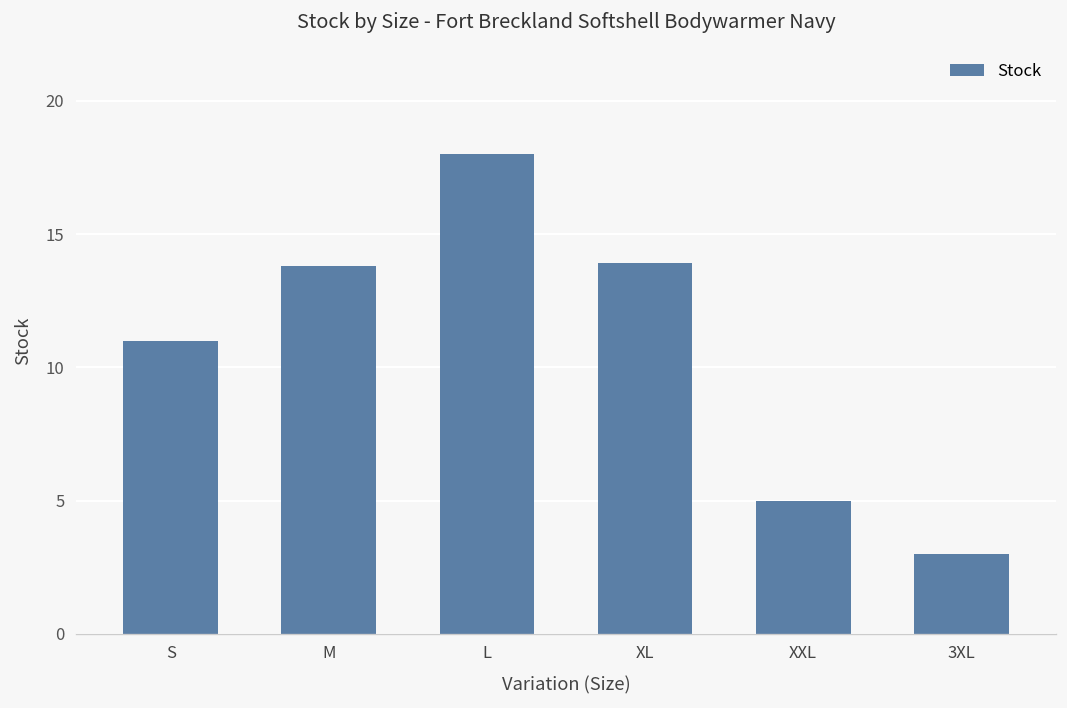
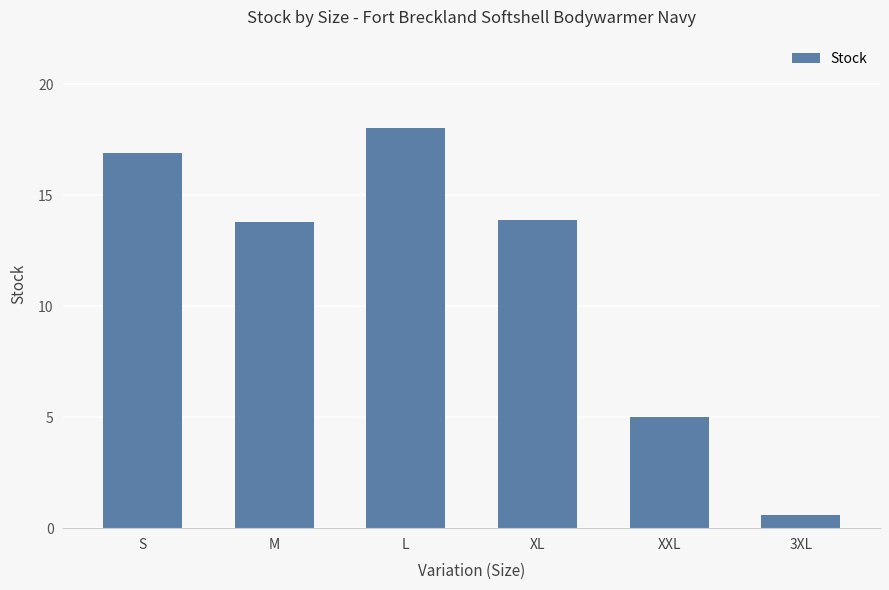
  {
-   "S": 11.0,
+   "S": 16.9,
    "M": 13.8,
    "L": 18.0,
    "XL": 13.9,
    "XXL": 5.0,
-   "3XL": 3.0
+   "3XL": 0.6
  }
